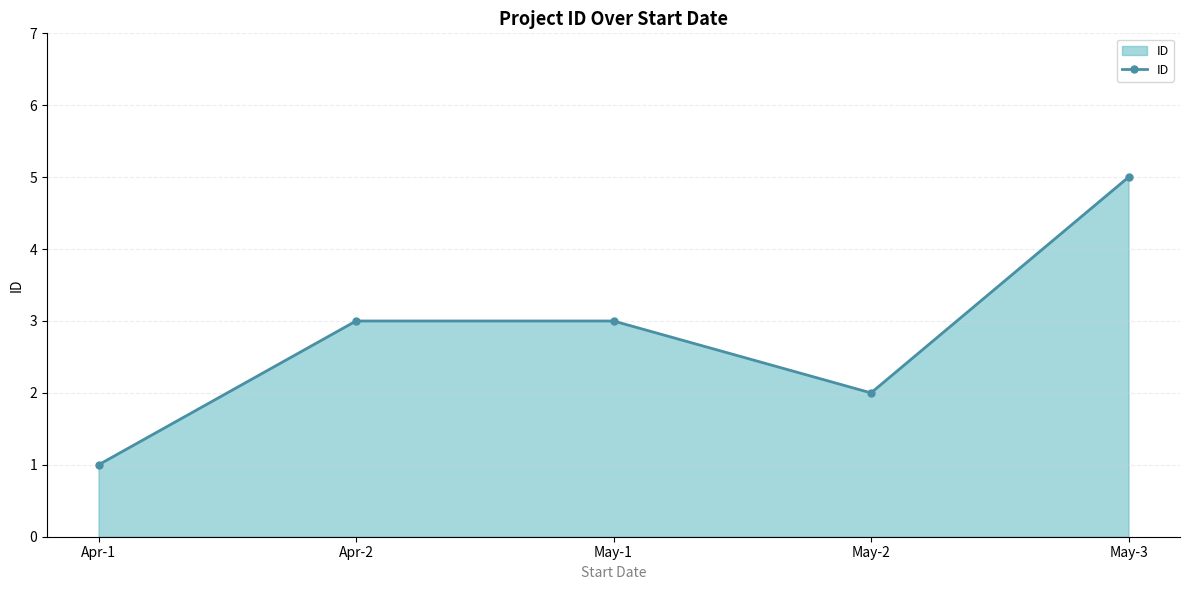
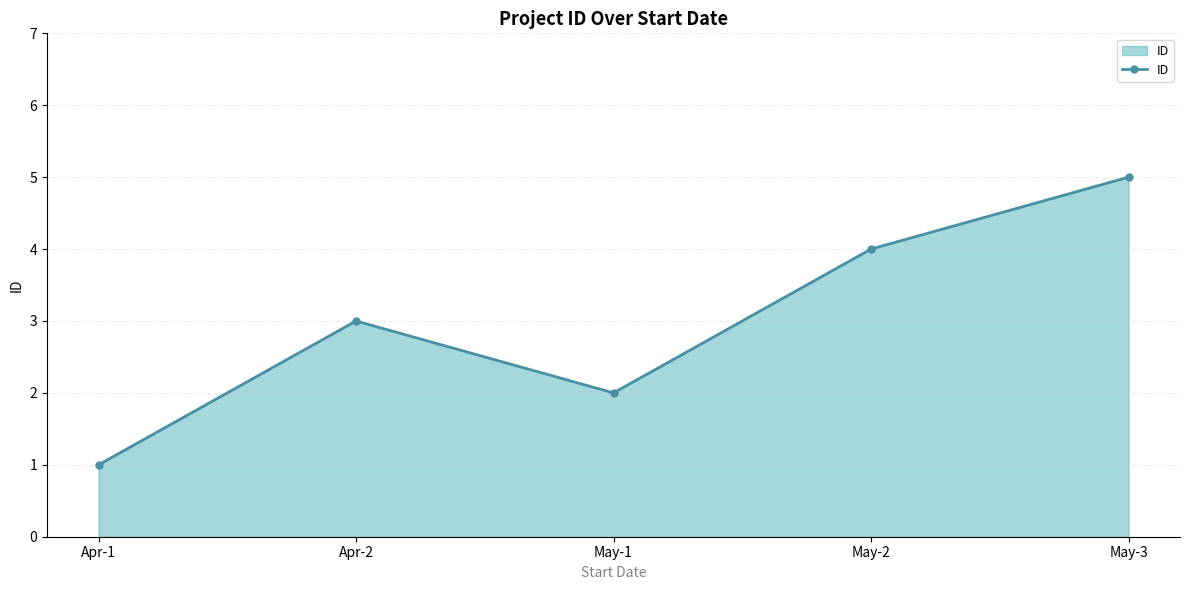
  {
    "Apr-1": 1,
    "Apr-2": 3,
-   "May-1": 3,
-   "May-2": 2,
+   "May-1": 2,
+   "May-2": 4,
    "May-3": 5
  }
